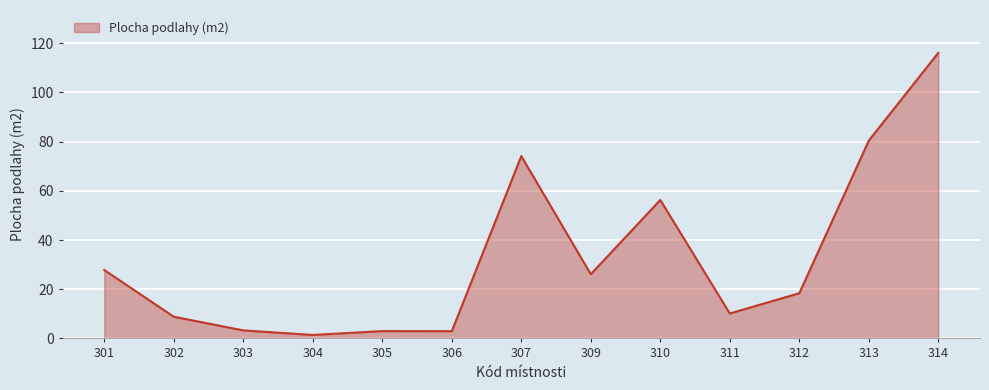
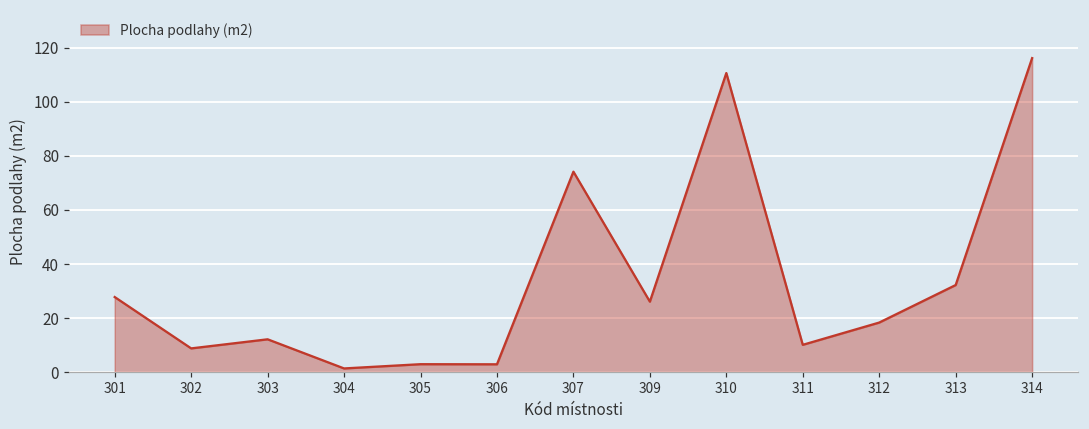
  {
    "301": 28,
    "302": 9,
-   "303": 3,
+   "303": 12,
    "304": 1,
    "305": 3,
    "306": 3,
    "307": 74,
    "309": 26,
-   "310": 56,
+   "310": 111,
    "311": 10,
    "312": 18,
-   "313": 80,
+   "313": 32,
    "314": 116
  }
